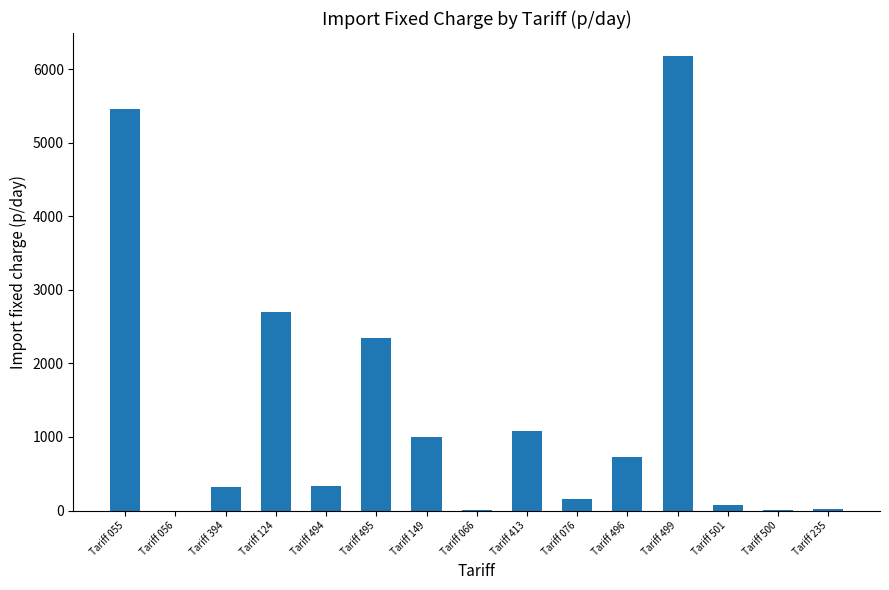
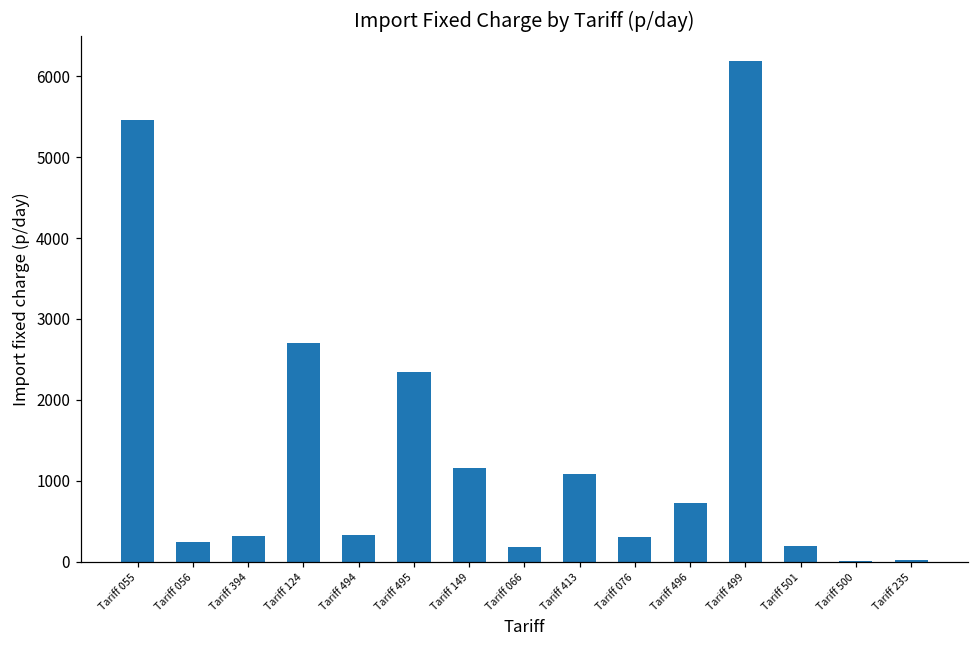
  {
    "Tariff 055": 5500,
-   "Tariff 056": 0,
+   "Tariff 056": 200,
    "Tariff 394": 300,
    "Tariff 124": 2700,
    "Tariff 494": 300,
    "Tariff 495": 2300,
-   "Tariff 149": 1000,
-   "Tariff 066": 0,
+   "Tariff 149": 1200,
+   "Tariff 066": 200,
    "Tariff 413": 1100,
-   "Tariff 076": 200,
+   "Tariff 076": 300,
    "Tariff 496": 700,
    "Tariff 499": 6200,
-   "Tariff 501": 100
+   "Tariff 501": 200
  }
